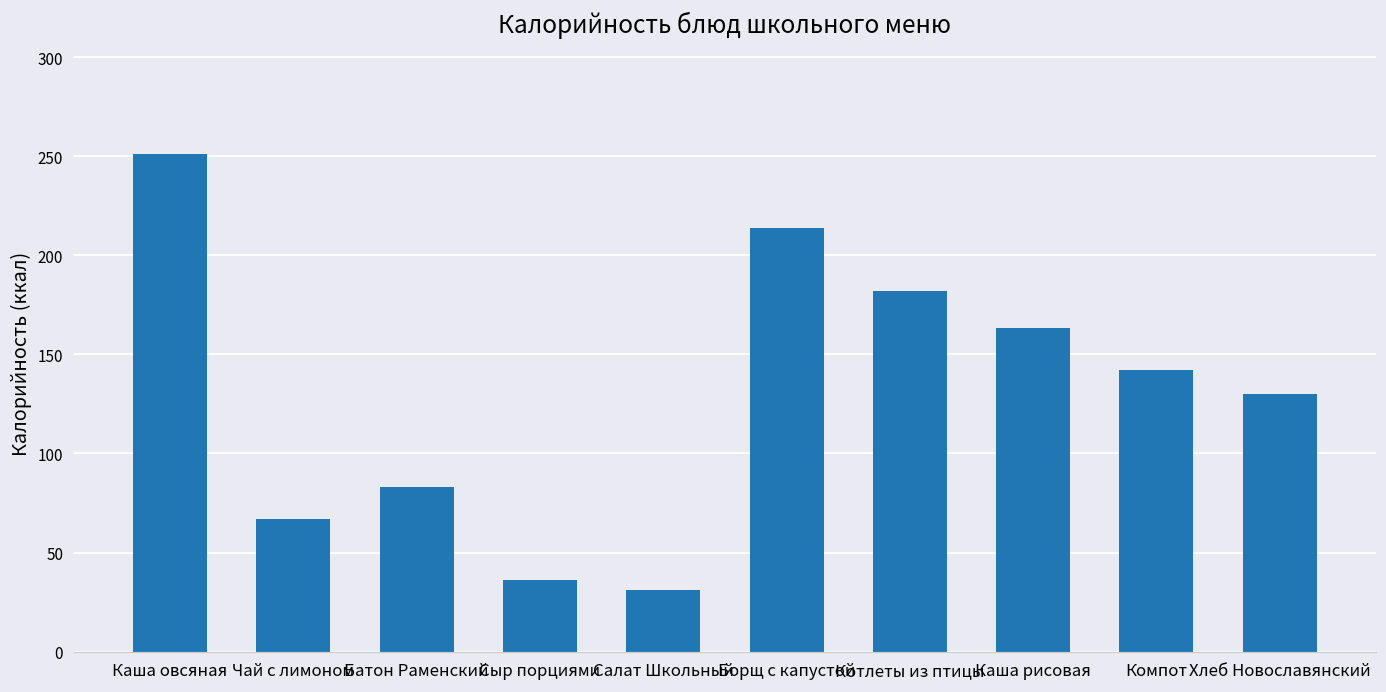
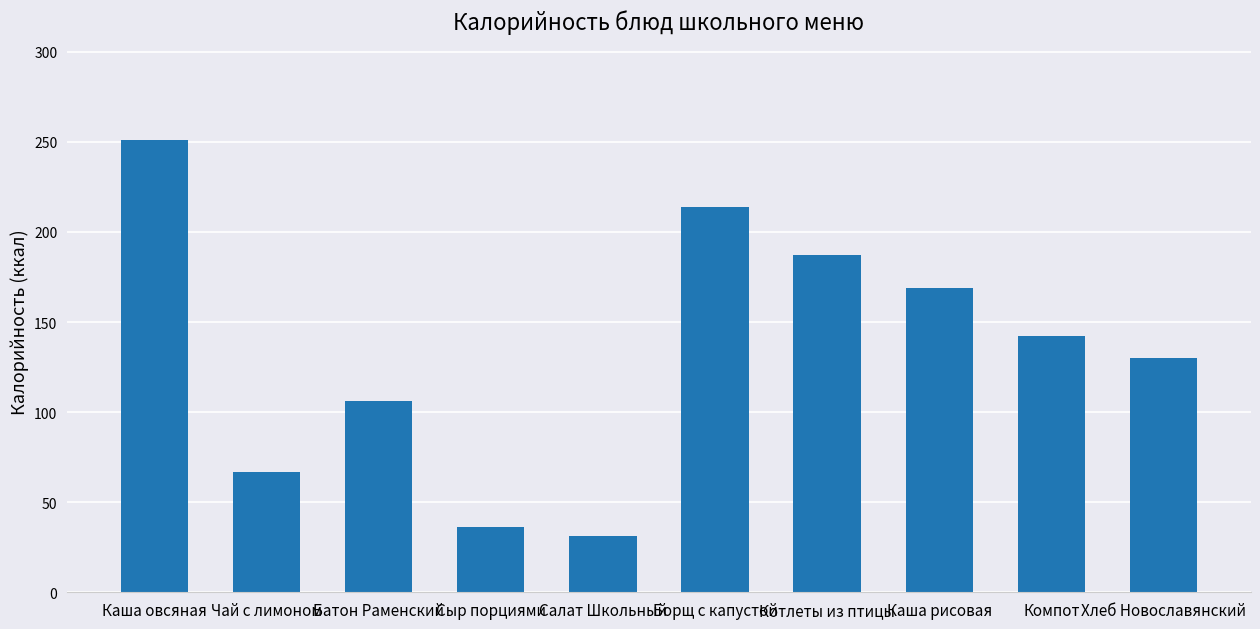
  {
    "Каша овсяная": 251,
    "Чай с лимоном": 67,
-   "Батон Раменский": 83,
+   "Батон Раменский": 106,
    "Сыр порциями": 36,
    "Салат Школьный": 31,
    "Борщ с капустой": 214,
-   "Котлеты из птицы": 182,
-   "Каша рисовая": 164,
+   "Котлеты из птицы": 187,
+   "Каша рисовая": 169,
    "Компот": 142,
    "Хлеб Новославянский": 130
  }
